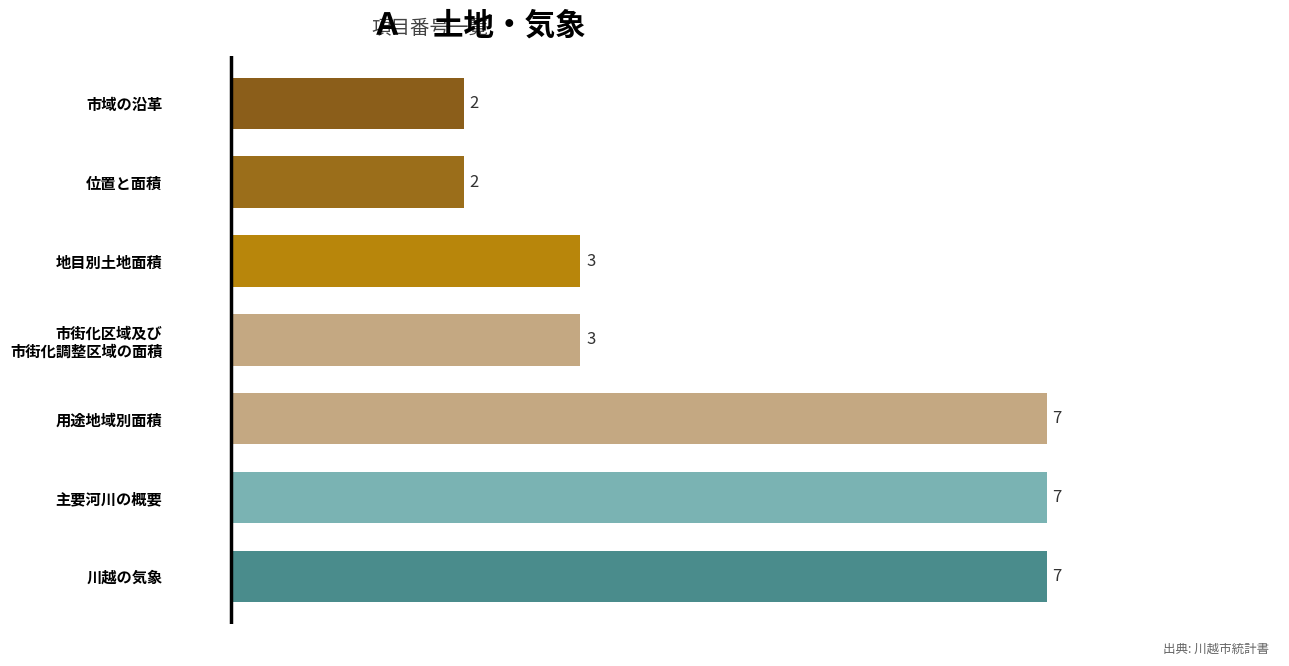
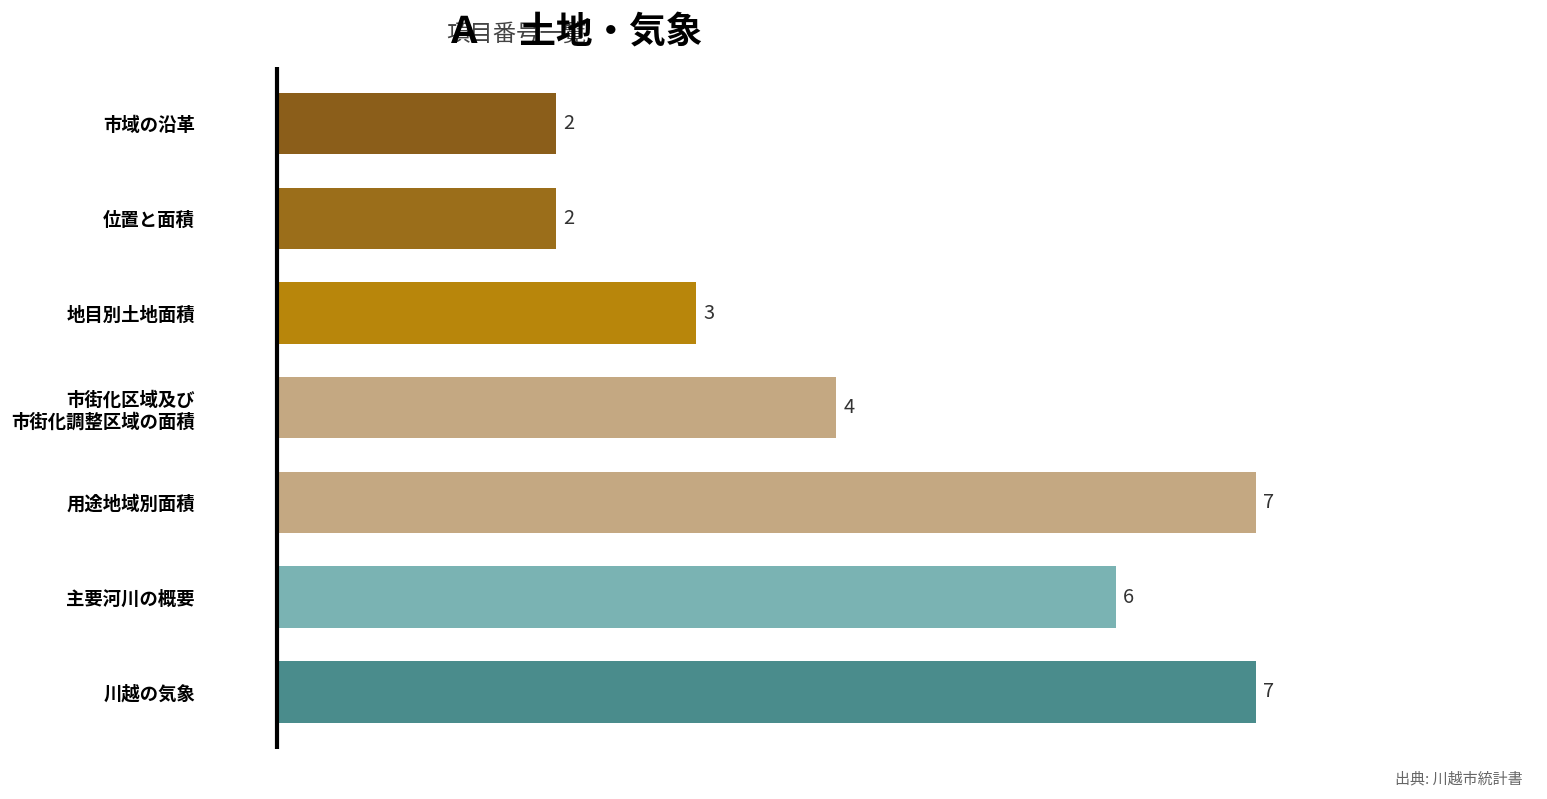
  {
    "市域の沿革": 2,
    "位置と面積": 2,
    "地目別土地面積": 3,
-   "市街化区域及び 市街化調整区域の面積": 3,
+   "市街化区域及び 市街化調整区域の面積": 4,
    "用途地域別面積": 7,
-   "主要河川の概要": 7,
+   "主要河川の概要": 6,
    "川越の気象": 7
  }
